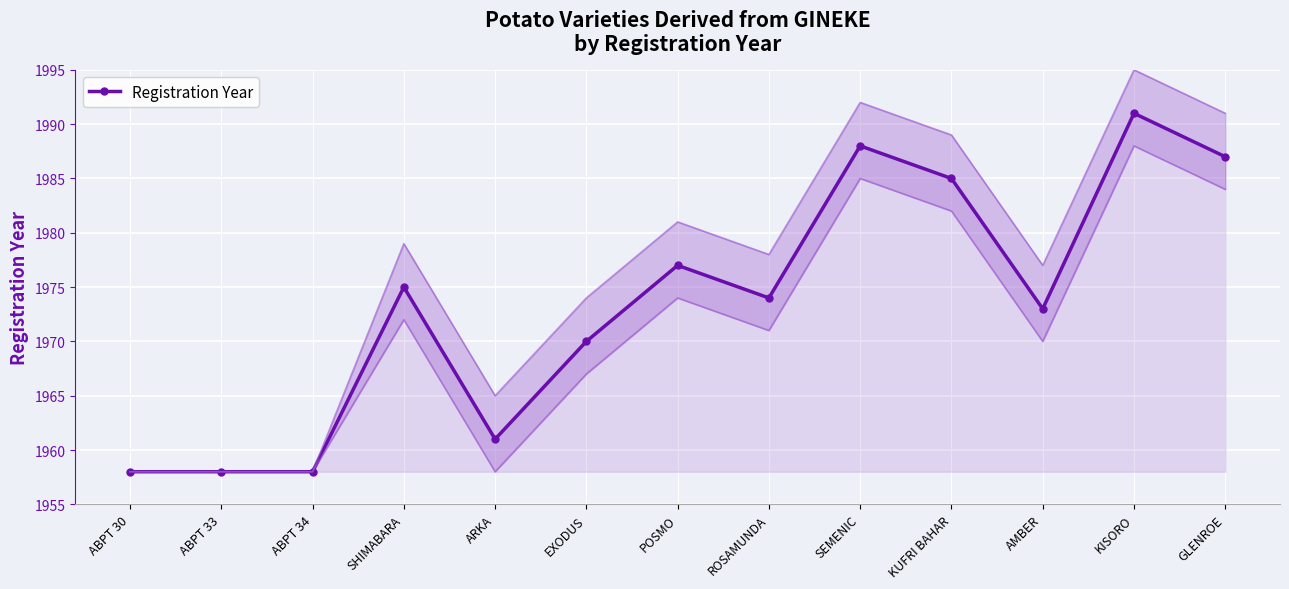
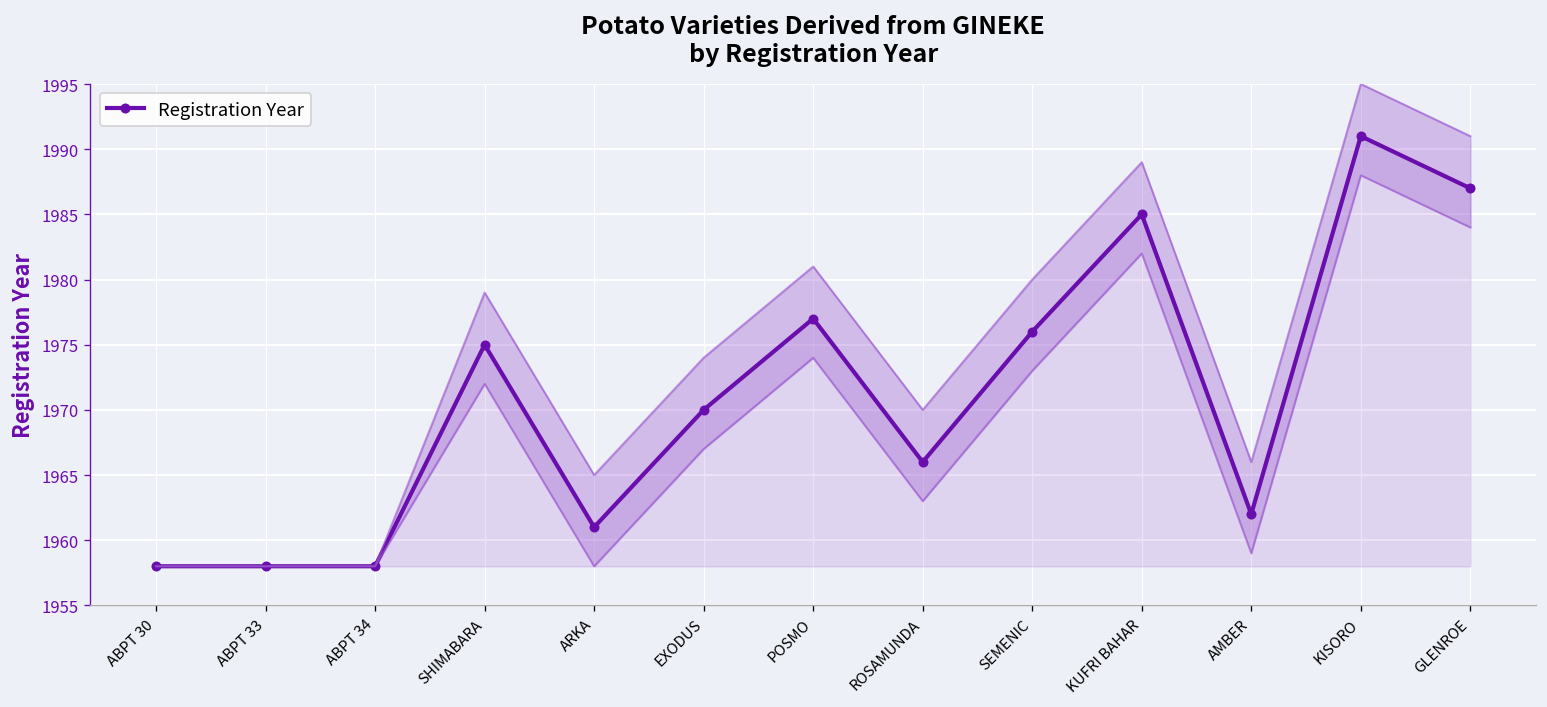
  {
    "Registration Year": {
      "SHIMABARA": 1975,
      "ARKA": 1961,
      "EXODUS": 1970,
      "POSMO": 1977,
-     "ROSAMUNDA": 1974,
-     "SEMENIC": 1988,
+     "ROSAMUNDA": 1966,
+     "SEMENIC": 1976,
      "KUFRI BAHAR": 1985,
-     "AMBER": 1973,
+     "AMBER": 1962,
      "KISORO": 1991,
      "GLENROE": 1987
    }
  }
